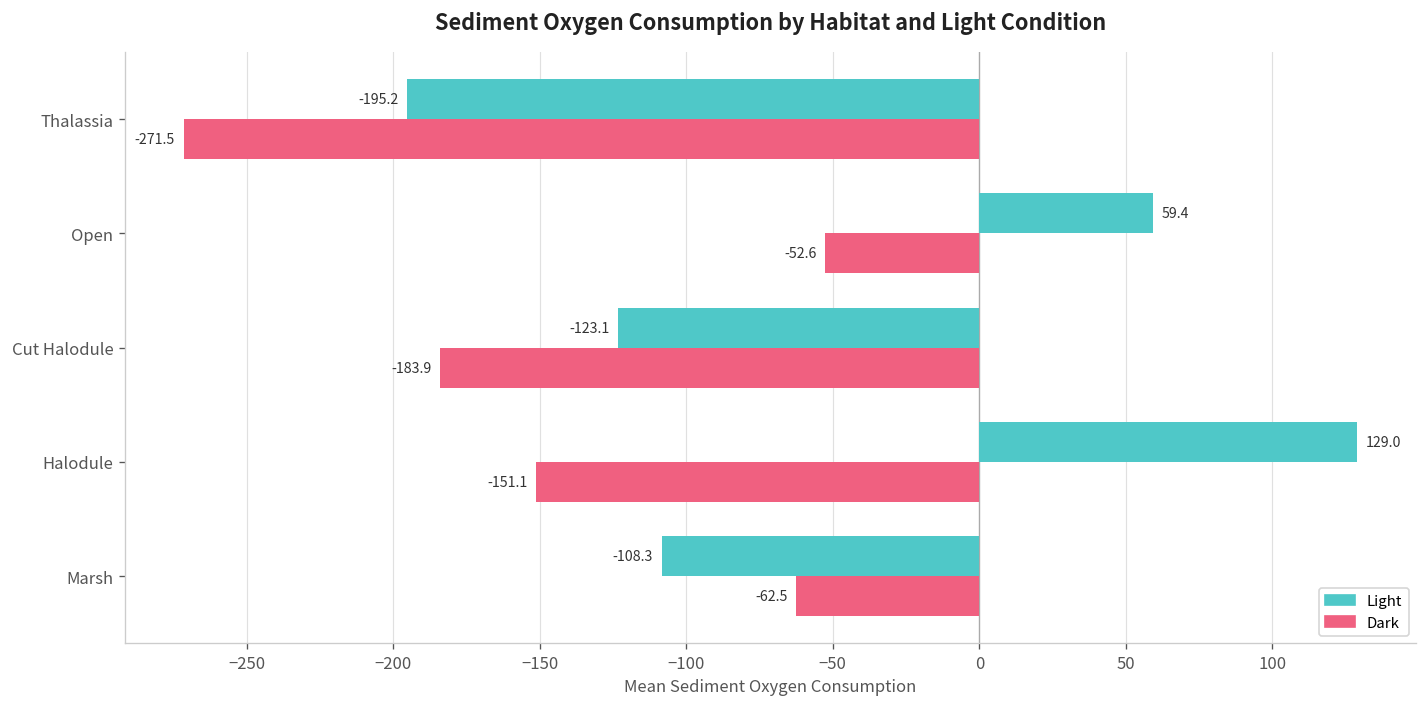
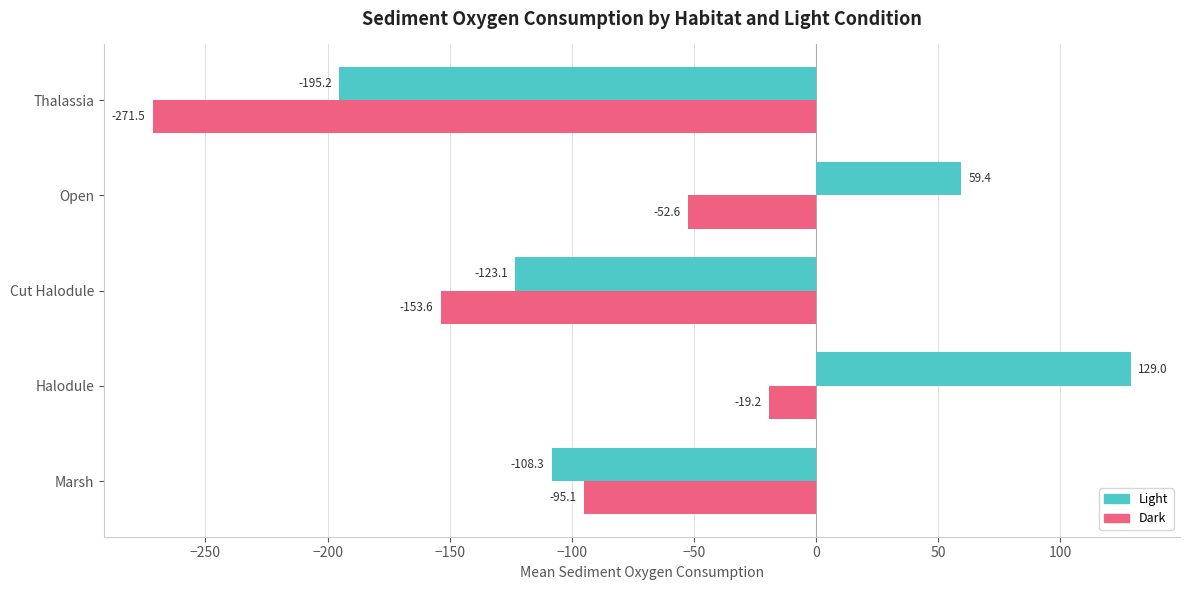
  {
    "Light": {
      "Thalassia": -195.2,
      "Open": 59.4,
      "Cut Halodule": -123.1,
      "Halodule": 129.0,
      "Marsh": -108.3
    },
    "Dark": {
      "Thalassia": -271.5,
      "Open": -52.6,
-     "Cut Halodule": -183.9,
-     "Halodule": -151.1,
-     "Marsh": -62.5
+     "Cut Halodule": -153.6,
+     "Halodule": -19.2,
+     "Marsh": -95.1
    }
  }
